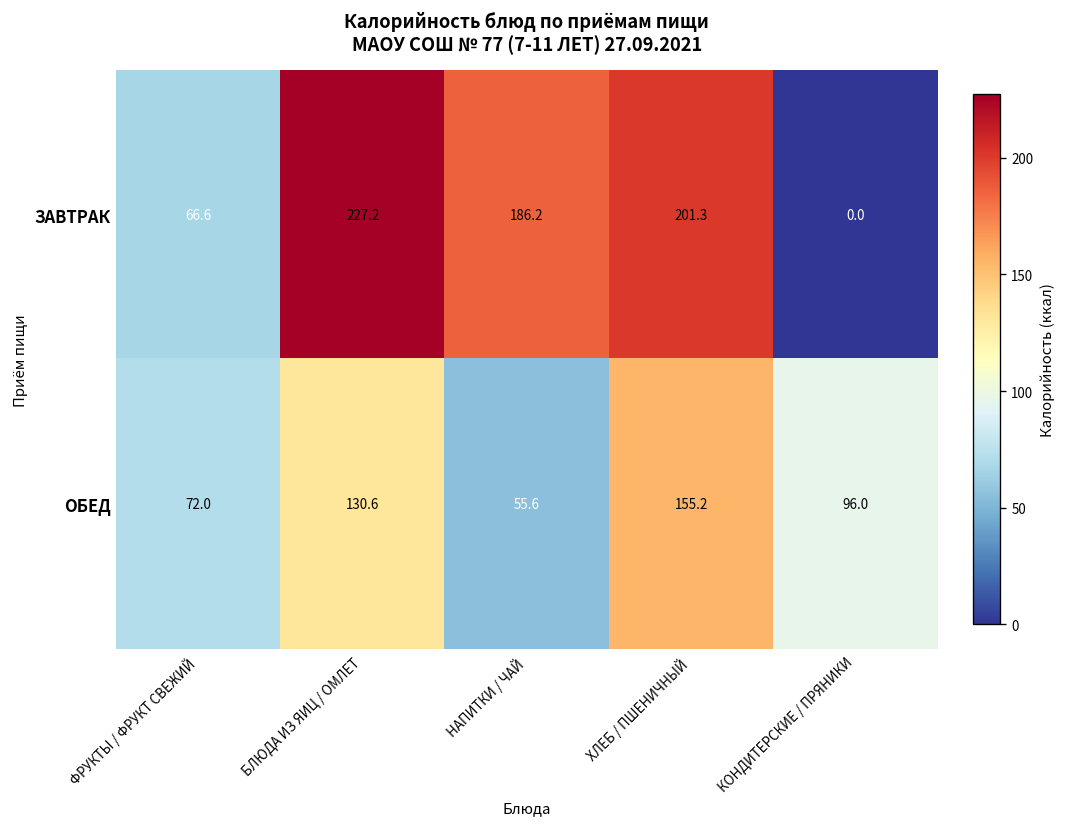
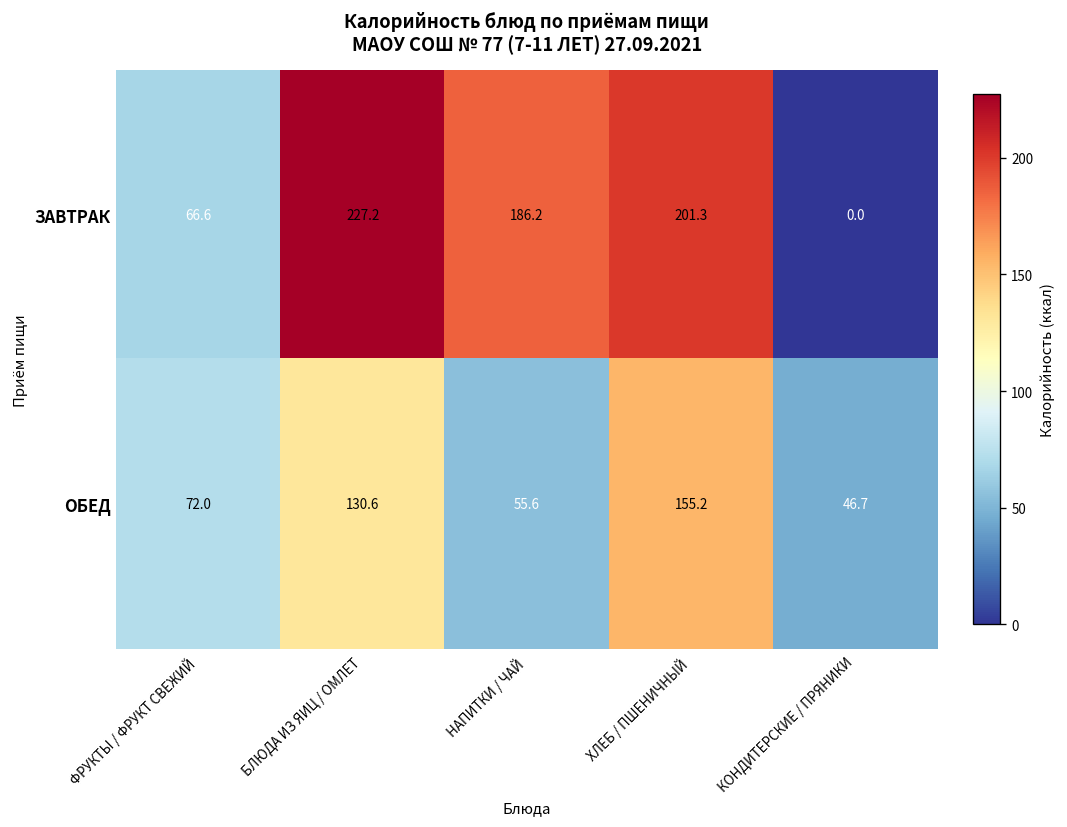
  {
    "ЗАВТРАК": {
      "ФРУКТЫ / ФРУКТ СВЕЖИЙ": 66.6,
      "БЛЮДА ИЗ ЯИЦ / ОМЛЕТ": 227.2,
      "НАПИТКИ / ЧАЙ": 186.2,
      "ХЛЕБ / ПШЕНИЧНЫЙ": 201.3,
      "КОНДИТЕРСКИЕ / ПРЯНИКИ": 0.0
    },
    "ОБЕД": {
      "ФРУКТЫ / ФРУКТ СВЕЖИЙ": 72.0,
      "БЛЮДА ИЗ ЯИЦ / ОМЛЕТ": 130.6,
      "НАПИТКИ / ЧАЙ": 55.6,
      "ХЛЕБ / ПШЕНИЧНЫЙ": 155.2,
-     "КОНДИТЕРСКИЕ / ПРЯНИКИ": 96.0
+     "КОНДИТЕРСКИЕ / ПРЯНИКИ": 46.7
    }
  }
